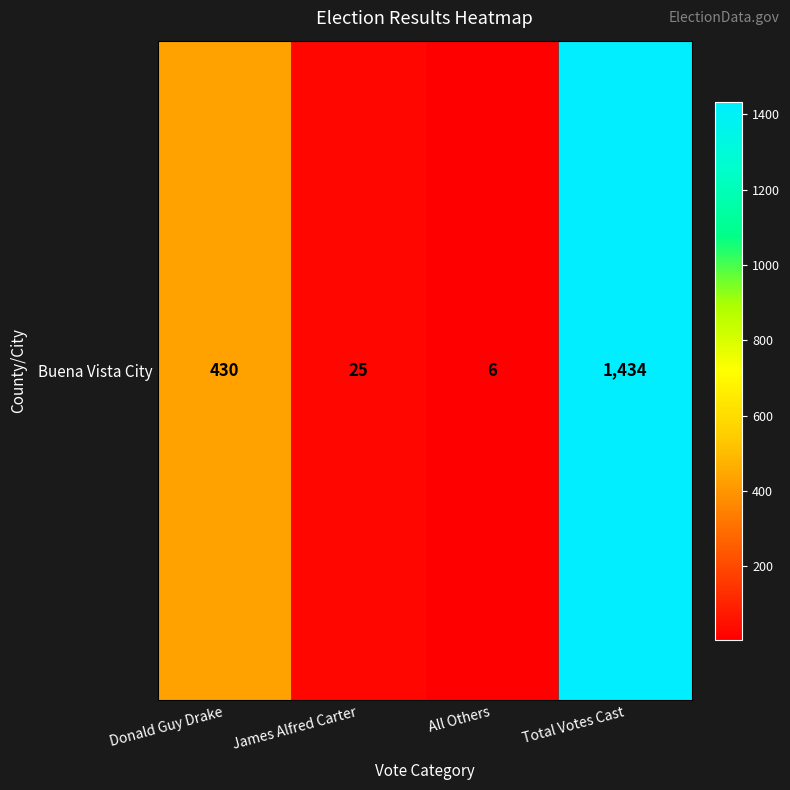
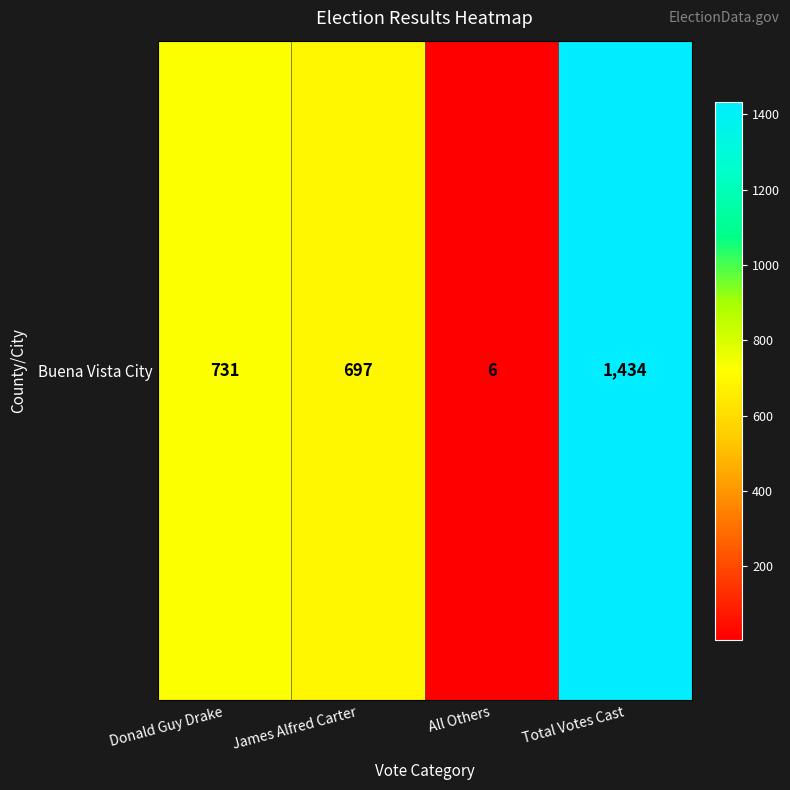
  {
    "Buena Vista City": {
-     "Donald Guy Drake": "430",
-     "James Alfred Carter": "25",
+     "Donald Guy Drake": "731",
+     "James Alfred Carter": "697",
      "All Others": "6",
      "Total Votes Cast": "1,434"
    }
  }
